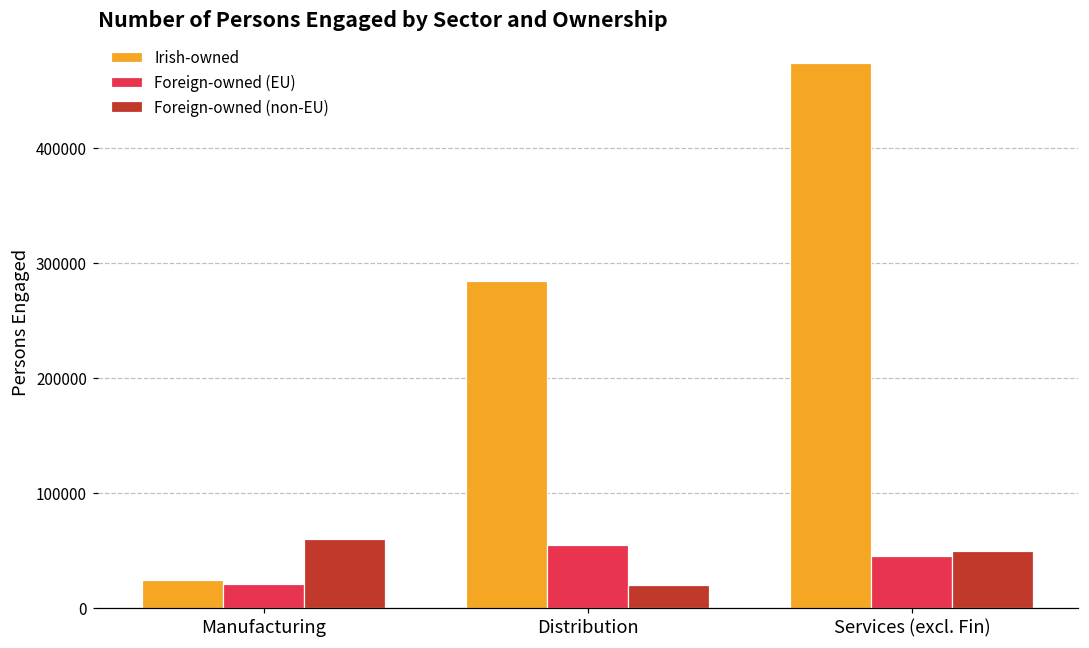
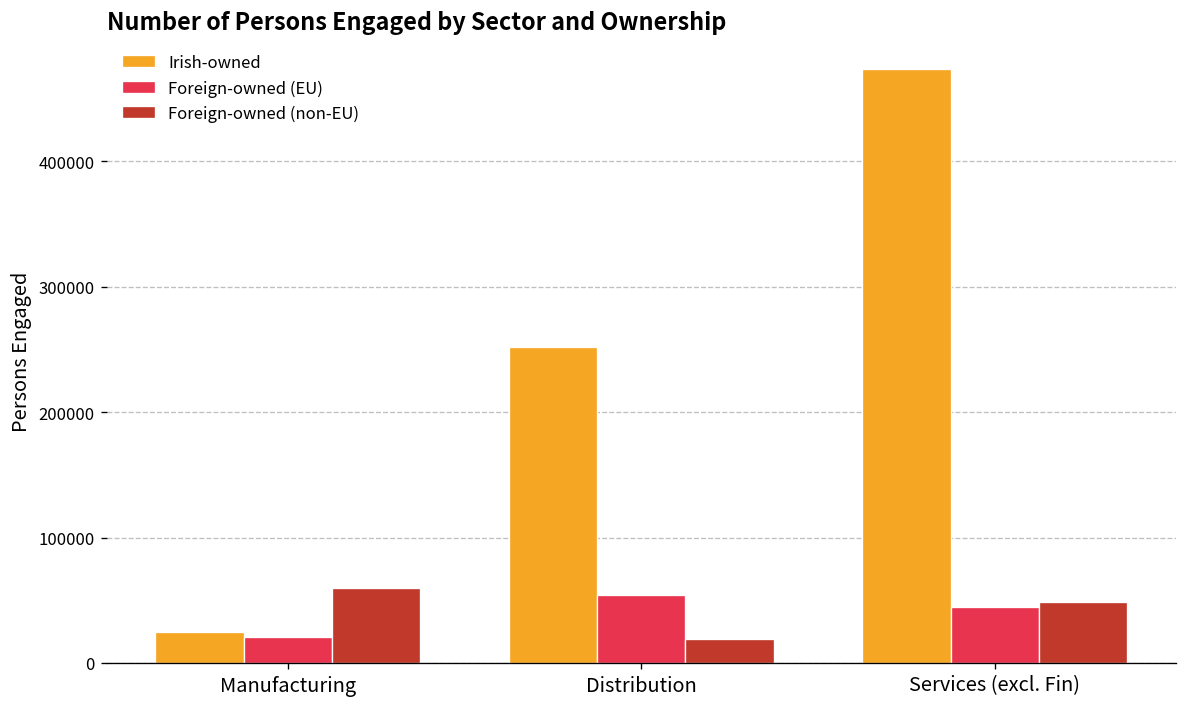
  {
    "Irish-owned": {
      "Manufacturing": 24000,
-     "Distribution": 284000,
+     "Distribution": 252000,
      "Services (excl. Fin)": 474000
    }
  }
